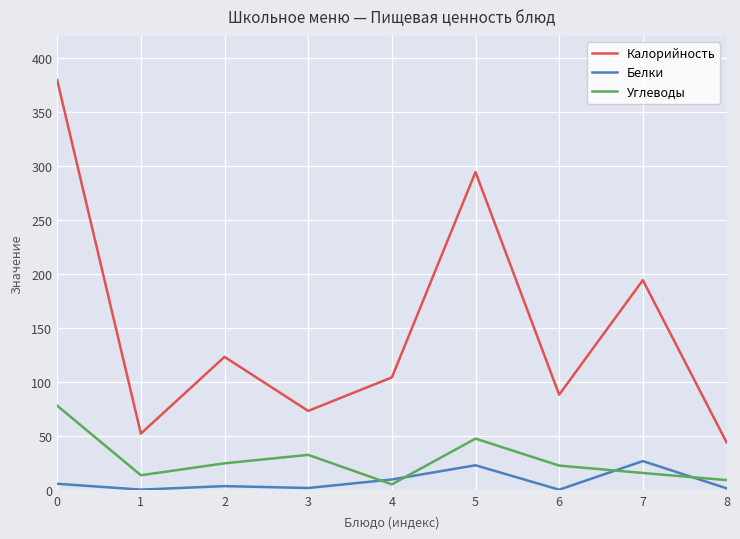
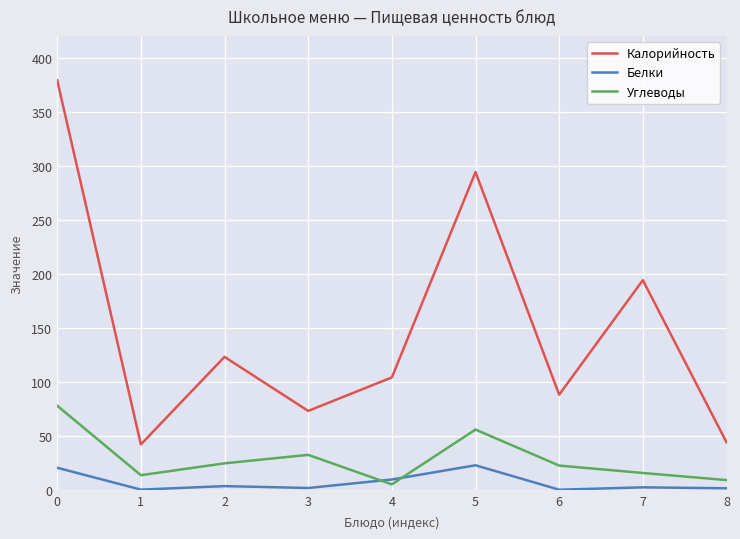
  {
    "Калорийность": {
      "0": 379,
-     "1": 52,
+     "1": 42,
      "2": 123,
      "3": 73,
      "4": 104,
      "5": 294,
      "6": 88,
      "7": 194,
      "8": 44
    },
    "Белки": {
-     "0": 6,
+     "0": 20,
      "1": 0,
      "2": 3,
      "3": 2,
      "4": 10,
      "5": 23,
      "6": 0,
-     "7": 27,
+     "7": 2,
      "8": 1
    },
    "Углеводы": {
      "0": 78,
      "1": 14,
      "2": 25,
      "3": 32,
      "4": 5,
-     "5": 47,
+     "5": 56,
      "6": 22,
      "7": 16,
      "8": 9
    }
  }
